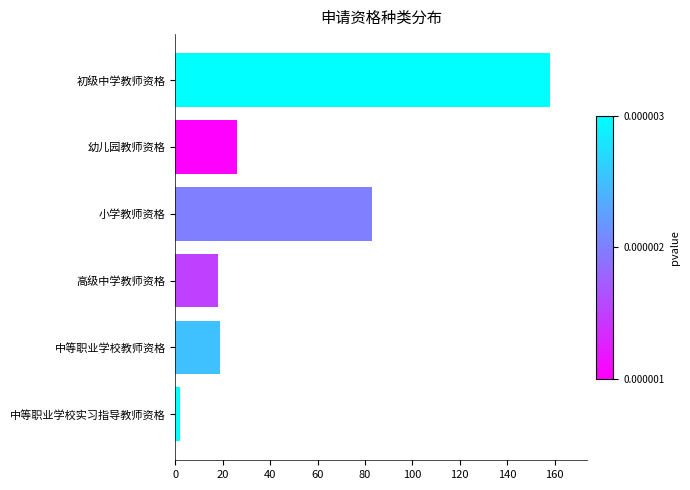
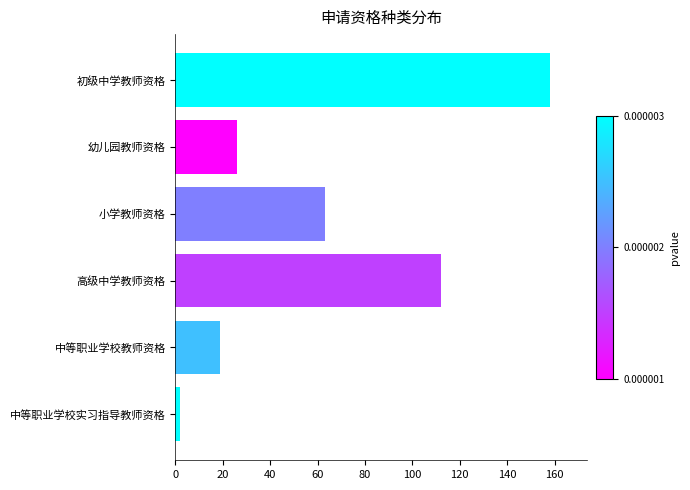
  {
    "初级中学教师资格": 158,
    "幼儿园教师资格": 26,
-   "小学教师资格": 83,
-   "高级中学教师资格": 18,
+   "小学教师资格": 63,
+   "高级中学教师资格": 112,
    "中等职业学校教师资格": 19,
    "中等职业学校实习指导教师资格": 2
  }
